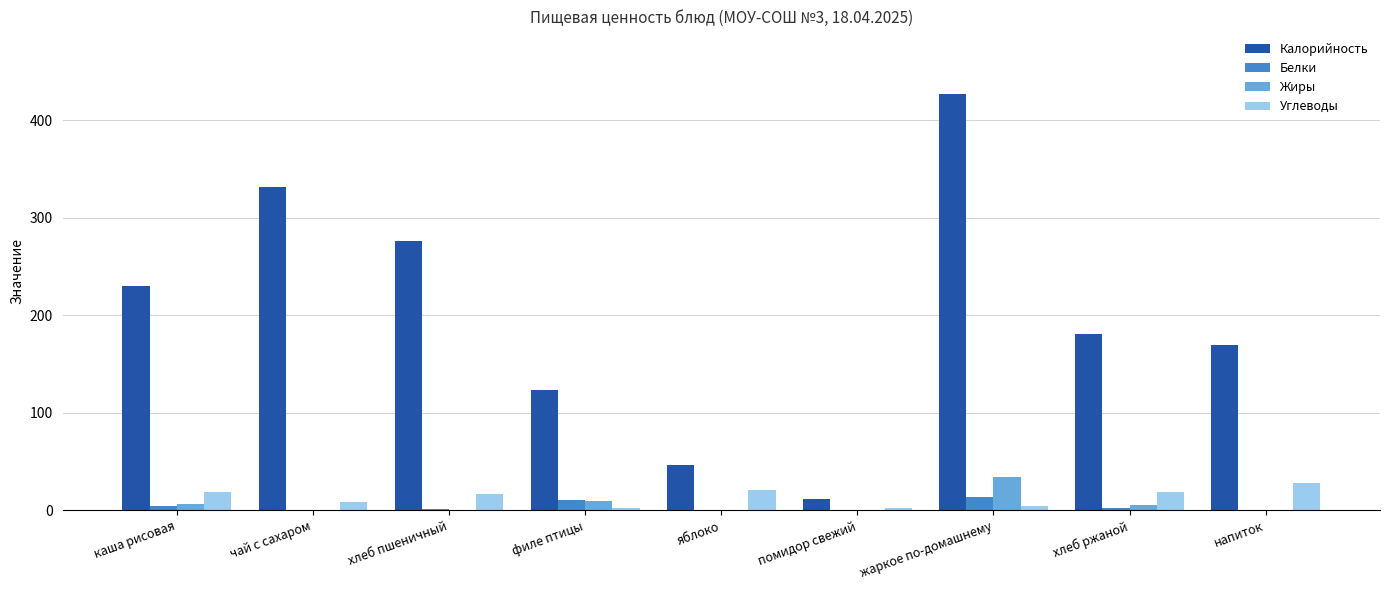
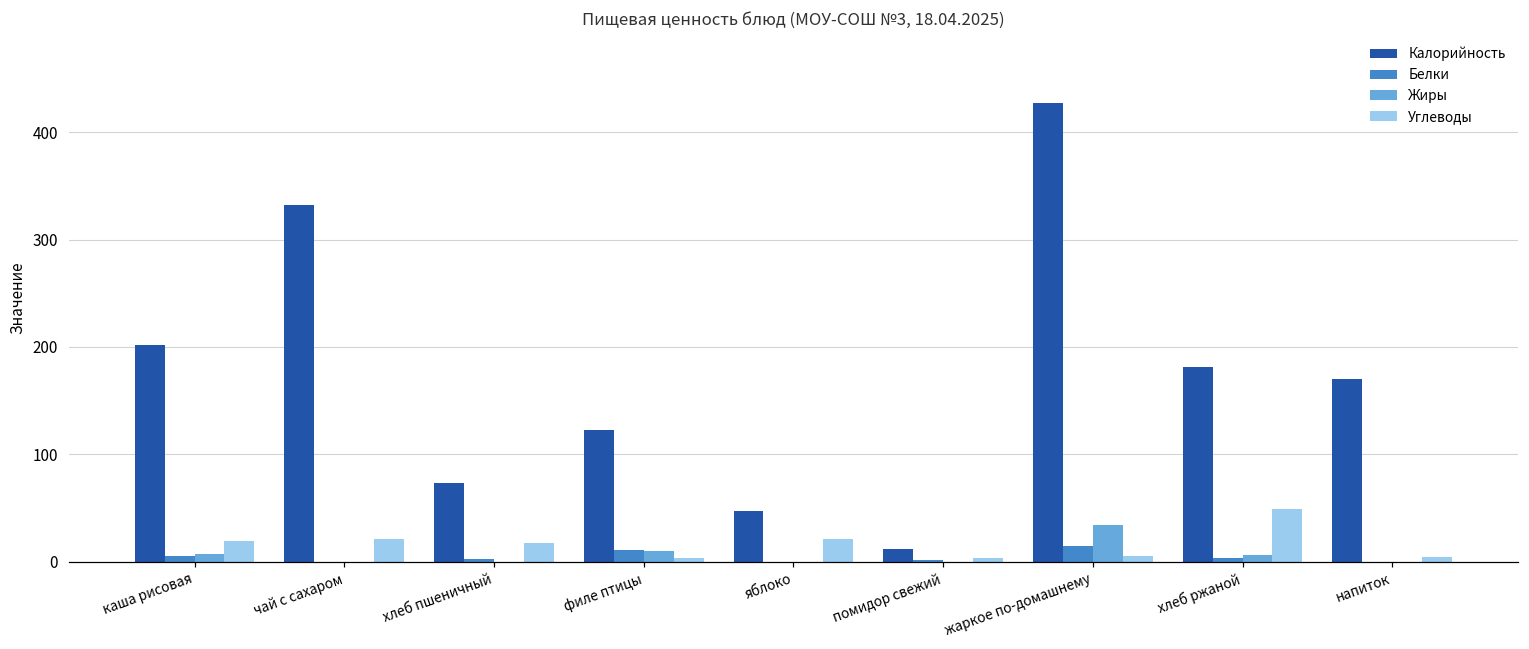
  {
    "Калорийность": {
-     "каша рисовая": 230,
+     "каша рисовая": 200,
      "чай с сахаром": 330,
-     "хлеб пшеничный": 280,
+     "хлеб пшеничный": 70,
      "филе птицы": 120,
      "яблоко": 50,
      "помидор свежий": 10,
      "жаркое по-домашнему": 430,
      "хлеб ржаной": 180,
      "напиток": 170
    },
    "Углеводы": {
      "каша рисовая": 20,
-     "чай с сахаром": 10,
+     "чай с сахаром": 20,
      "хлеб пшеничный": 20,
      "филе птицы": 0,
      "яблоко": 20,
      "помидор свежий": 0,
      "жаркое по-домашнему": 10,
-     "хлеб ржаной": 20,
-     "напиток": 30
+     "хлеб ржаной": 50,
+     "напиток": 0
    }
  }
